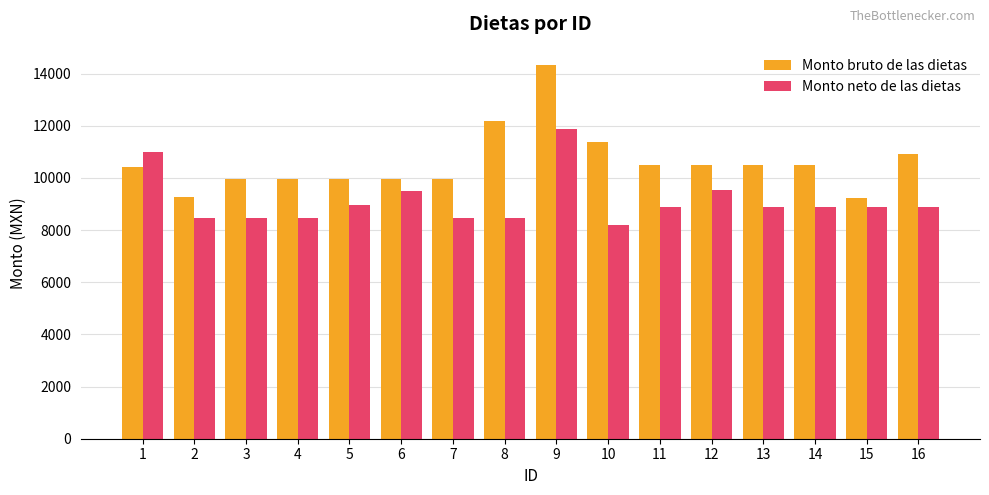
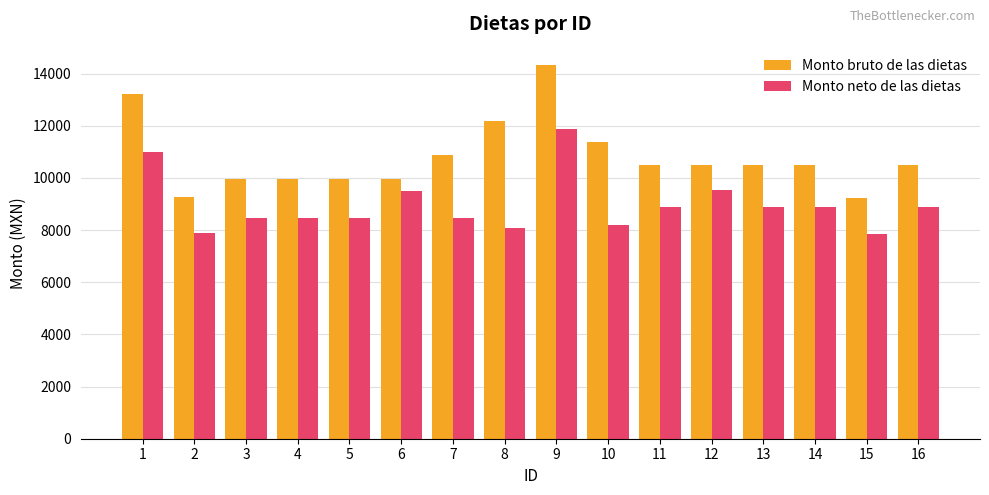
  {
    "Monto bruto de las dietas": {
-     "1": 10400,
+     "1": 13200,
      "2": 9300,
      "3": 9900,
      "4": 9900,
      "5": 9900,
      "6": 9900,
-     "7": 9900,
+     "7": 10900,
      "8": 12200,
      "9": 14300,
      "10": 11400,
      "11": 10500,
      "12": 10500,
      "13": 10500,
      "14": 10500,
      "15": 9200,
-     "16": 10900
+     "16": 10500
    },
    "Monto neto de las dietas": {
      "1": 11000,
-     "2": 8500,
+     "2": 7900,
      "3": 8500,
      "4": 8500,
-     "5": 8900,
+     "5": 8500,
      "6": 9500,
      "7": 8500,
-     "8": 8500,
+     "8": 8100,
      "9": 11900,
      "10": 8200,
      "11": 8900,
      "12": 9600,
      "13": 8900,
      "14": 8900,
-     "15": 8900,
+     "15": 7900,
      "16": 8900
    }
  }
